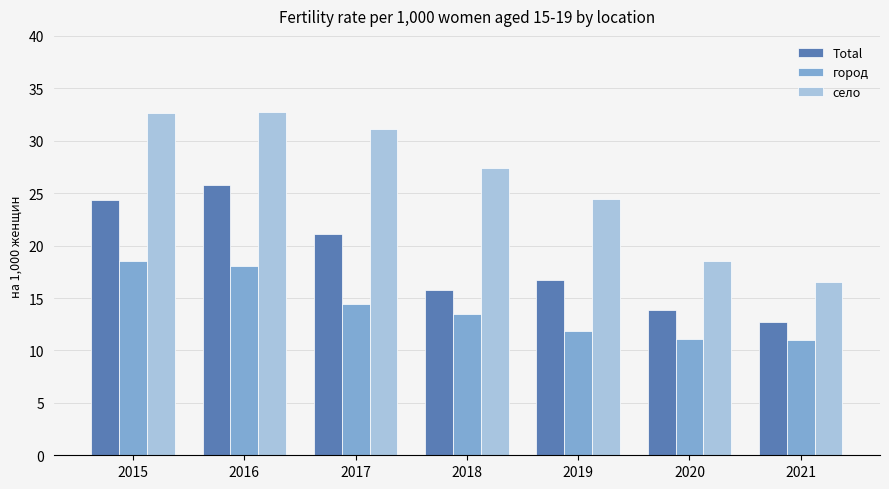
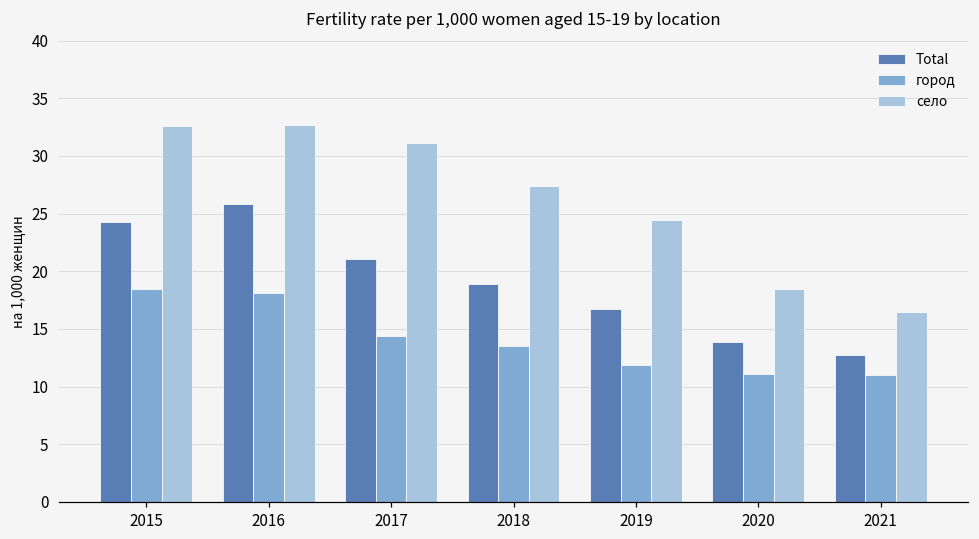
  {
    "Total": {
      "2015": 24.3,
      "2016": 25.8,
      "2017": 21.1,
-     "2018": 15.8,
+     "2018": 18.9,
      "2019": 16.7,
      "2020": 13.9,
      "2021": 12.7
    }
  }
